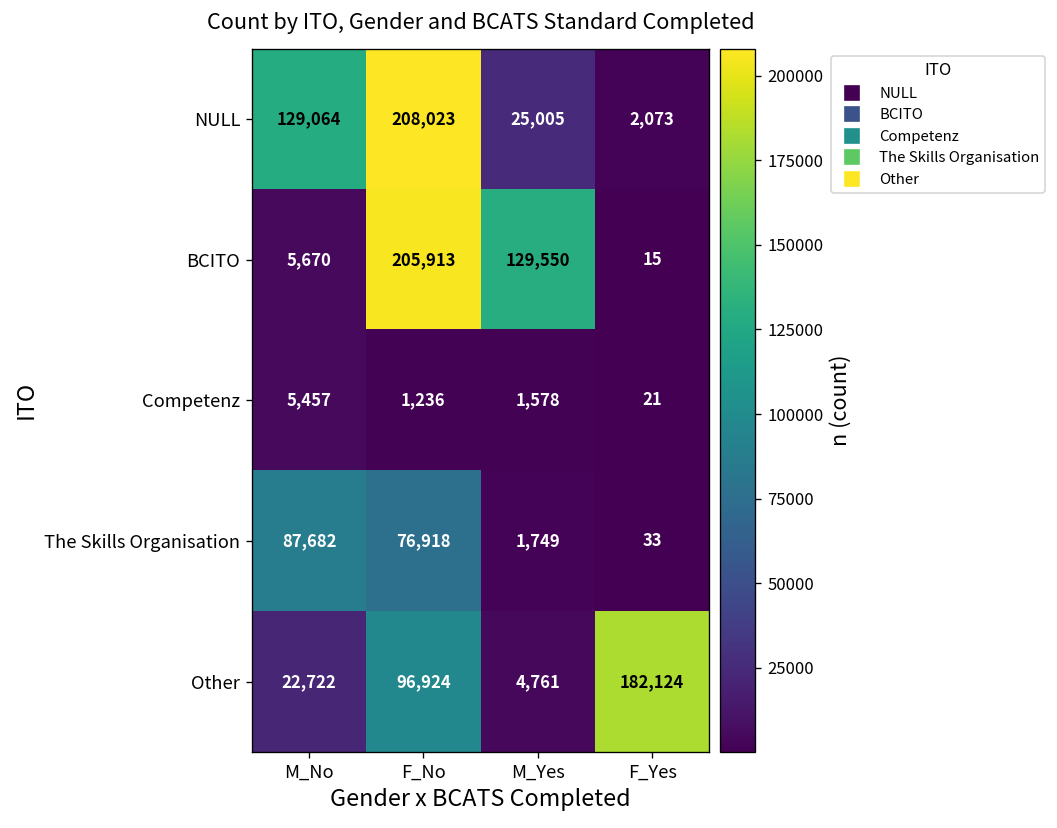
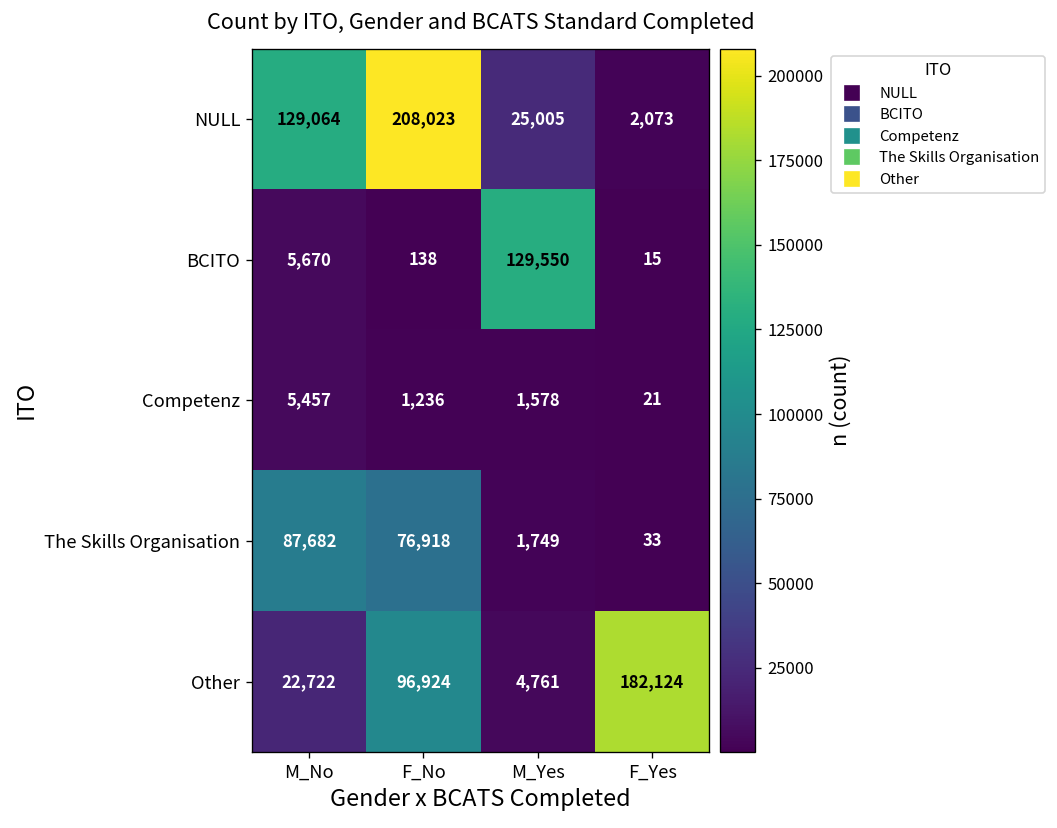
  {
    "NULL": {
      "M_No": "129,064",
      "F_No": "208,023",
      "M_Yes": "25,005",
      "F_Yes": "2,073"
    },
    "BCITO": {
      "M_No": "5,670",
-     "F_No": "205,913",
+     "F_No": "138",
      "M_Yes": "129,550",
      "F_Yes": "15"
    },
    "Competenz": {
      "M_No": "5,457",
      "F_No": "1,236",
      "M_Yes": "1,578",
      "F_Yes": "21"
    },
    "The Skills Organisation": {
      "M_No": "87,682",
      "F_No": "76,918",
      "M_Yes": "1,749",
      "F_Yes": "33"
    },
    "Other": {
      "M_No": "22,722",
      "F_No": "96,924",
      "M_Yes": "4,761",
      "F_Yes": "182,124"
    }
  }
